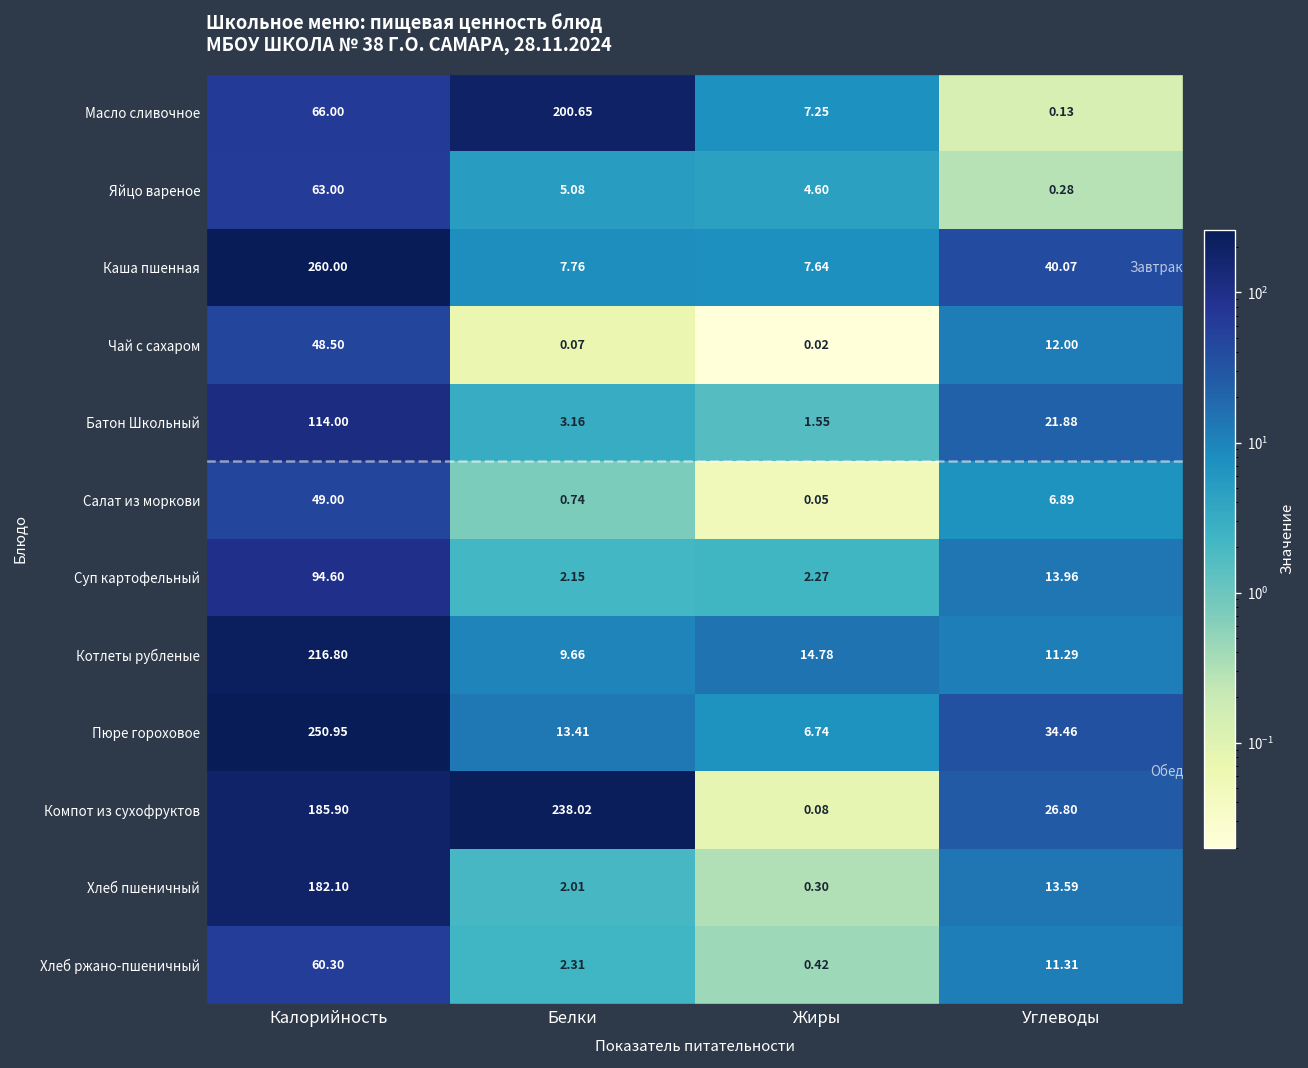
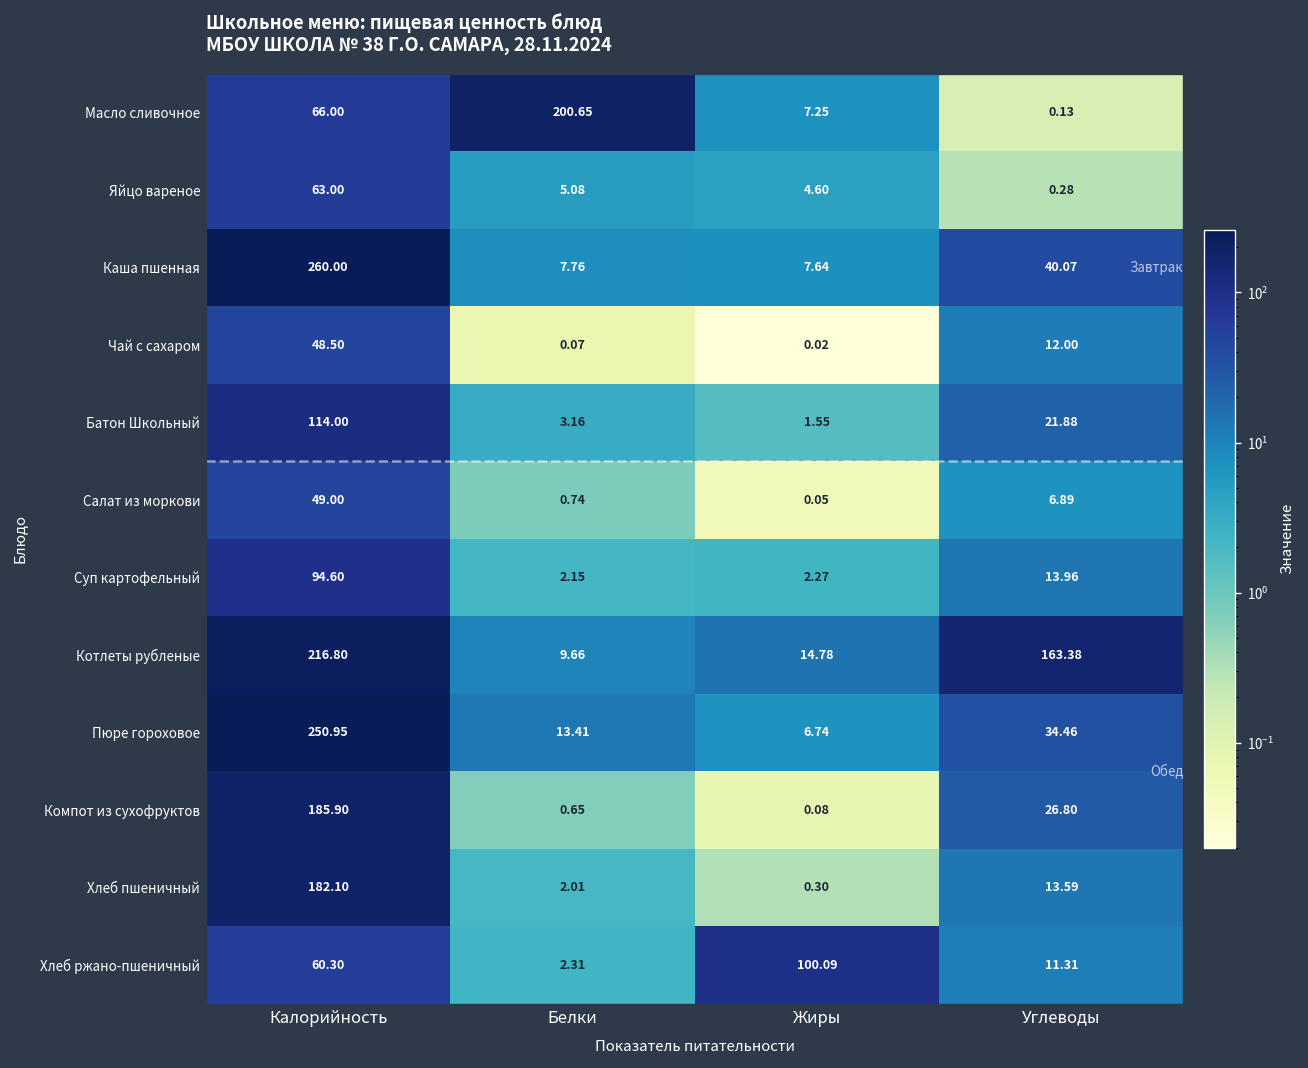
  {
    "Масло сливочное": {
      "Калорийность": 66.00,
      "Белки": 200.65,
      "Жиры": 7.25,
      "Углеводы": 0.13
    },
    "Яйцо вареное": {
      "Калорийность": 63.00,
      "Белки": 5.08,
      "Жиры": 4.60,
      "Углеводы": 0.28
    },
    "Каша пшенная": {
      "Калорийность": 260.00,
      "Белки": 7.76,
      "Жиры": 7.64
    },
    "Чай с сахаром": {
      "Калорийность": 48.50,
      "Белки": 0.07,
      "Жиры": 0.02,
      "Углеводы": 12.00
    },
    "Батон Школьный": {
      "Калорийность": 114.00,
      "Белки": 3.16,
      "Жиры": 1.55,
      "Углеводы": 21.88
    },
    "Салат из моркови": {
      "Калорийность": 49.00,
      "Белки": 0.74,
      "Жиры": 0.05,
      "Углеводы": 6.89
    },
    "Суп картофельный": {
      "Калорийность": 94.60,
      "Белки": 2.15,
      "Жиры": 2.27,
      "Углеводы": 13.96
    },
    "Котлеты рубленые": {
      "Калорийность": 216.80,
      "Белки": 9.66,
      "Жиры": 14.78,
-     "Углеводы": 11.29
+     "Углеводы": 163.38
    },
    "Пюре гороховое": {
      "Калорийность": 250.95,
      "Белки": 13.41,
      "Жиры": 6.74
    },
    "Компот из сухофруктов": {
      "Калорийность": 185.90,
-     "Белки": 238.02,
+     "Белки": 0.65,
      "Жиры": 0.08
    },
    "Хлеб пшеничный": {
      "Калорийность": 182.10,
      "Белки": 2.01,
      "Жиры": 0.30,
      "Углеводы": 13.59
    },
    "Хлеб ржано-пшеничный": {
      "Калорийность": 60.30,
      "Белки": 2.31,
-     "Жиры": 0.42,
+     "Жиры": 100.09,
      "Углеводы": 11.31
    }
  }
